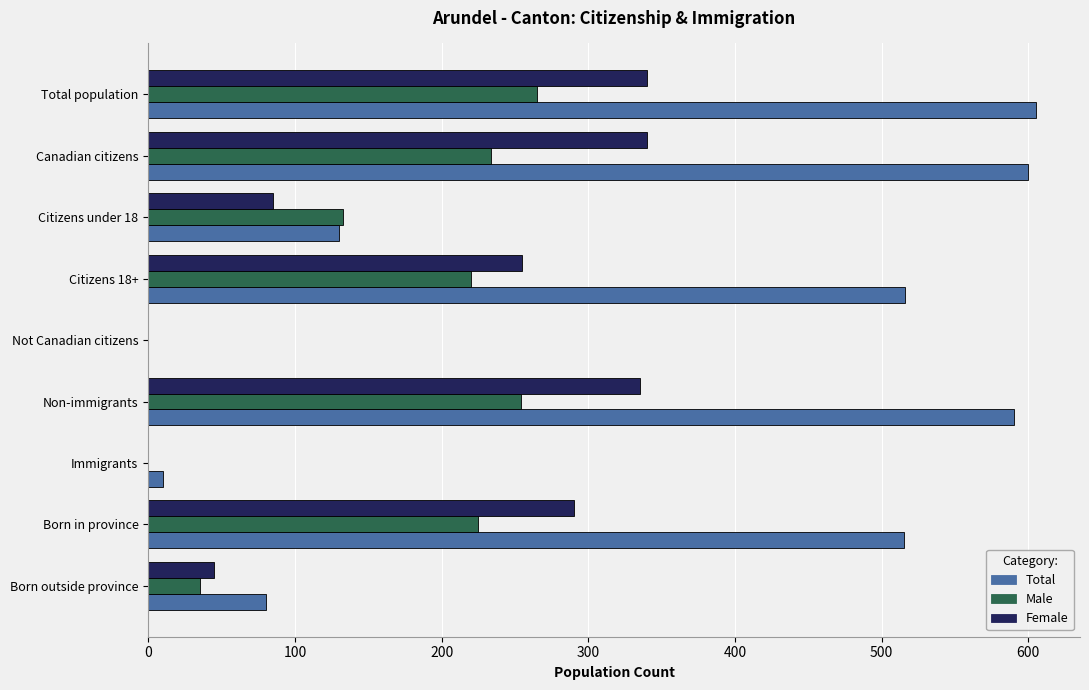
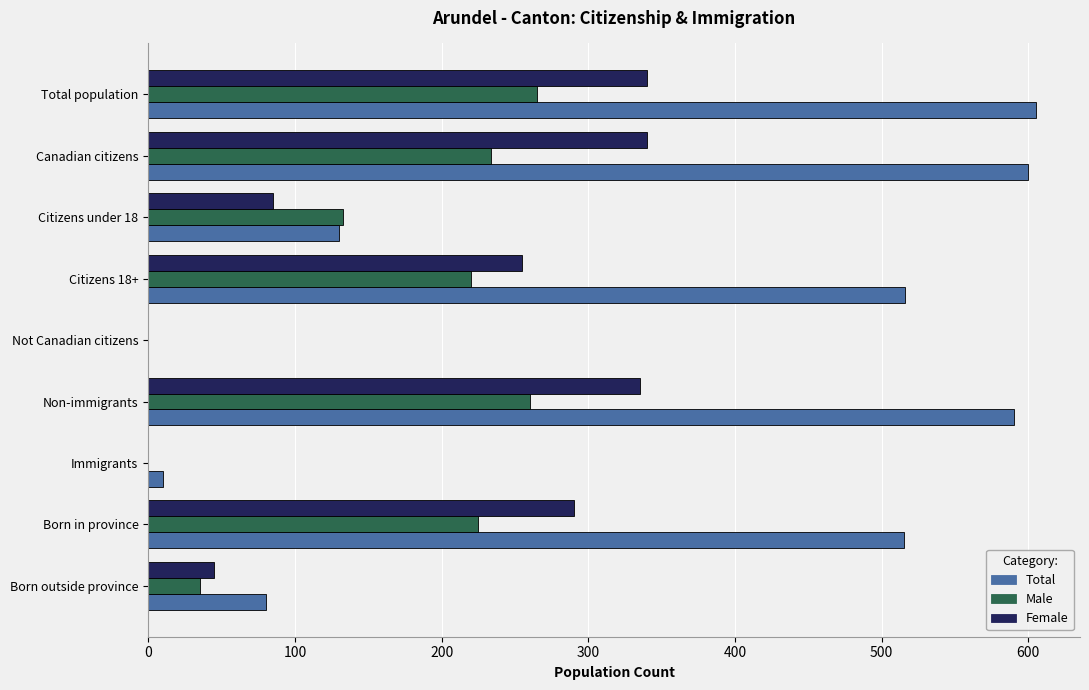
  {
    "Total": {
      "Total population": 605,
      "Canadian citizens": 600,
      "Citizens under 18": 130,
      "Citizens 18+": 516,
      "Not Canadian citizens": 0,
      "Non-immigrants": 590,
      "Immigrants": 10,
      "Born in province": 515,
      "Born outside province": 80
    },
    "Male": {
      "Total population": 265,
      "Canadian citizens": 234,
      "Citizens under 18": 133,
      "Citizens 18+": 220,
      "Not Canadian citizens": 0,
-     "Non-immigrants": 254,
+     "Non-immigrants": 260,
      "Immigrants": 0,
      "Born in province": 225,
      "Born outside province": 35
    },
    "Female": {
      "Total population": 340,
      "Canadian citizens": 340,
      "Citizens under 18": 85,
      "Citizens 18+": 255,
      "Not Canadian citizens": 0,
      "Non-immigrants": 335,
      "Immigrants": 0,
      "Born in province": 290,
      "Born outside province": 45
    }
  }
